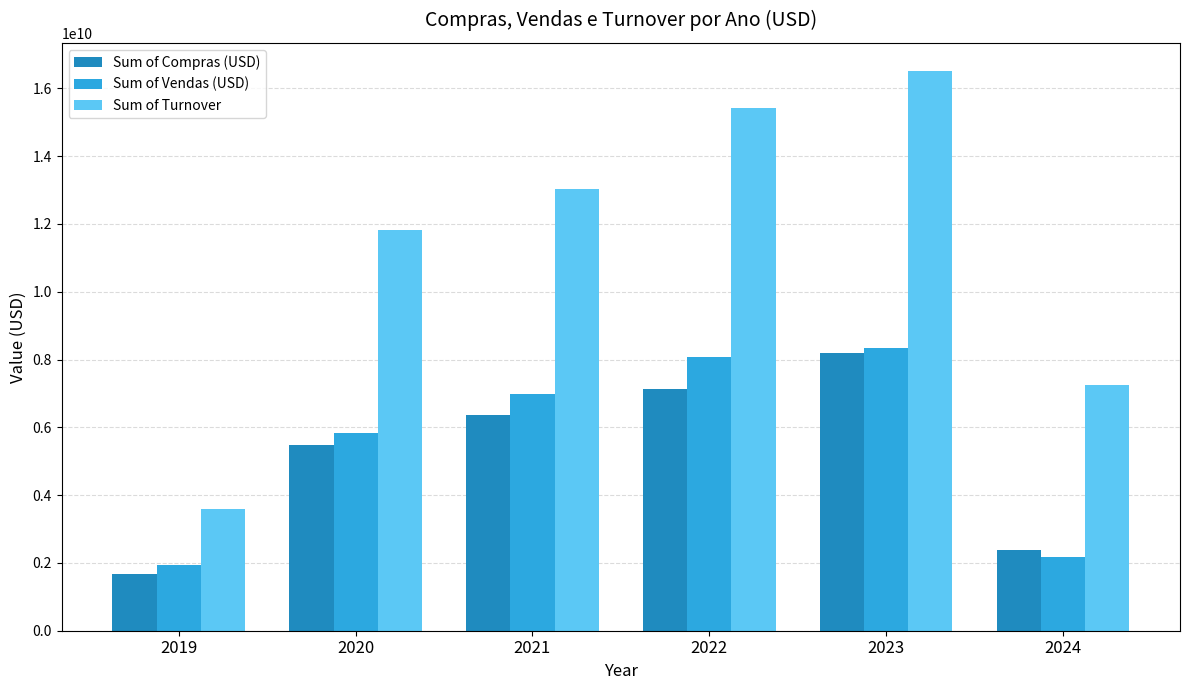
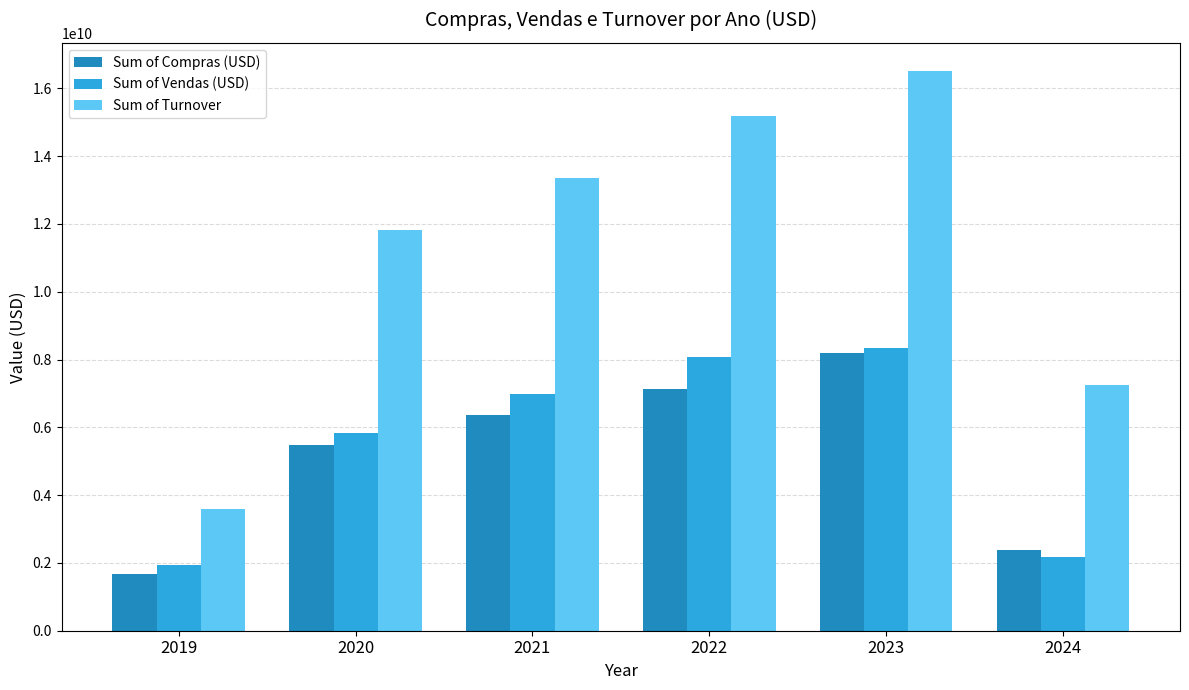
  {
    "Sum of Turnover": {
      "2019": 3600000000,
      "2020": 11800000000,
-     "2021": 13000000000,
-     "2022": 15400000000,
+     "2021": 13400000000,
+     "2022": 15200000000,
      "2023": 16500000000,
      "2024": 7300000000
    }
  }
